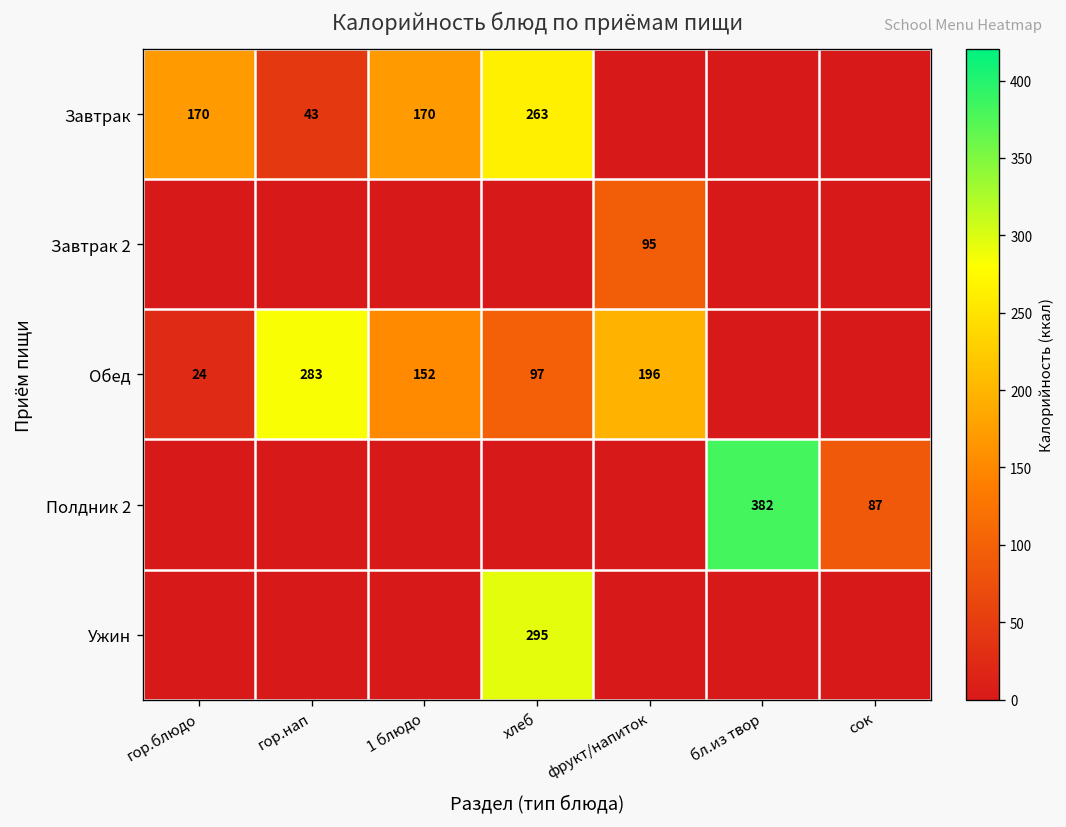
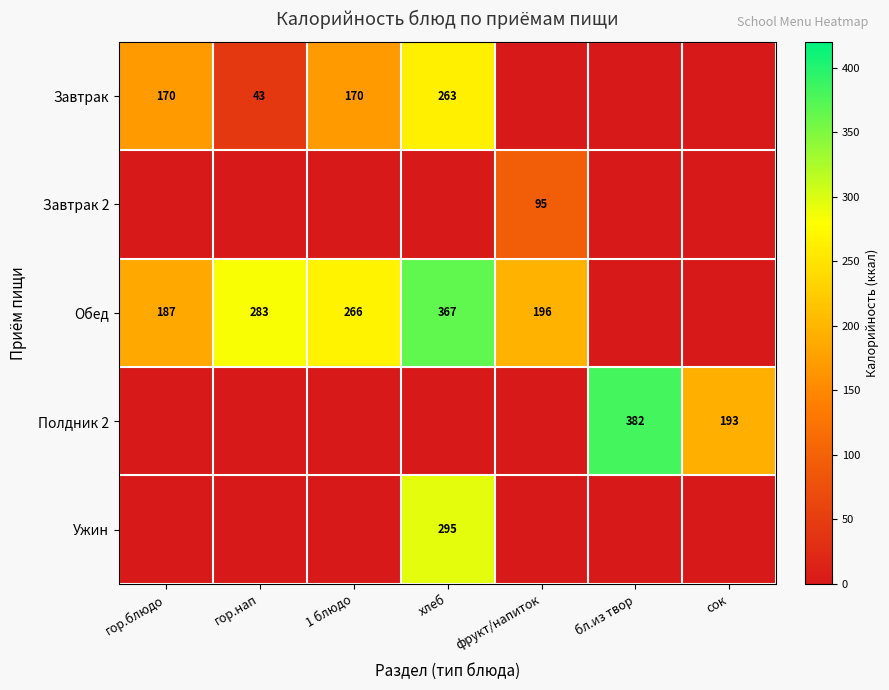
  {
    "Завтрак": {
      "гор.блюдо": 170,
      "гор.нап": 43,
      "1 блюдо": 170,
      "хлеб": 263
    },
    "Завтрак 2": {
      "фрукт/напиток": 95
    },
    "Обед": {
-     "гор.блюдо": 24,
+     "гор.блюдо": 187,
      "гор.нап": 283,
-     "1 блюдо": 152,
-     "хлеб": 97,
+     "1 блюдо": 266,
+     "хлеб": 367,
      "фрукт/напиток": 196
    },
    "Полдник 2": {
      "бл.из твор": 382,
-     "сок": 87
+     "сок": 193
    },
    "Ужин": {
      "хлеб": 295
    }
  }
